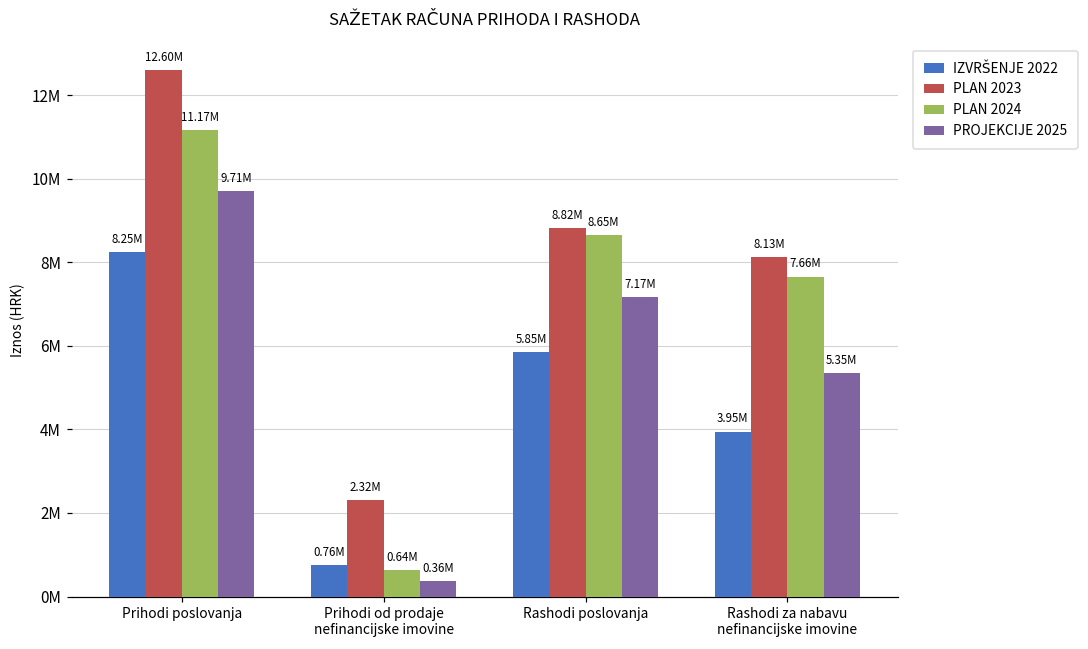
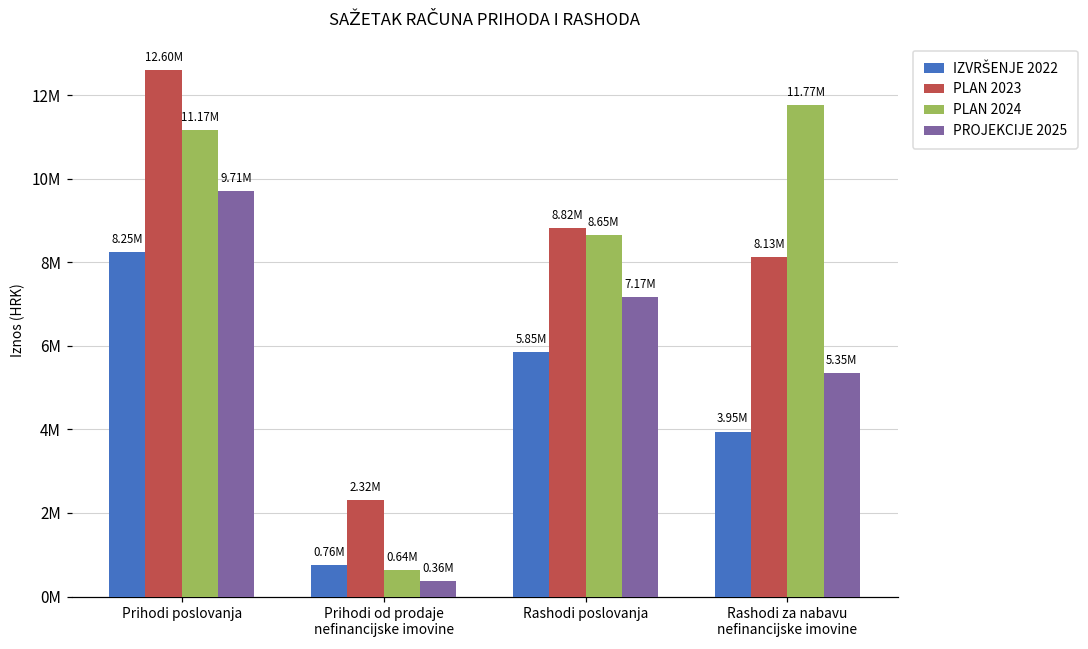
  {
    "IZVRŠENJE 2022": {
      "Prihodi poslovanja": "8.25M",
      "Prihodi od prodaje nefinancijske imovine": "0.76M",
      "Rashodi poslovanja": "5.85M",
      "Rashodi za nabavu nefinancijske imovine": "3.95M"
    },
    "PLAN 2023": {
      "Prihodi poslovanja": "12.60M",
      "Prihodi od prodaje nefinancijske imovine": "2.32M",
      "Rashodi poslovanja": "8.82M",
      "Rashodi za nabavu nefinancijske imovine": "8.13M"
    },
    "PLAN 2024": {
      "Prihodi poslovanja": "11.17M",
      "Prihodi od prodaje nefinancijske imovine": "0.64M",
      "Rashodi poslovanja": "8.65M",
-     "Rashodi za nabavu nefinancijske imovine": "7.66M"
+     "Rashodi za nabavu nefinancijske imovine": "11.77M"
    },
    "PROJEKCIJE 2025": {
      "Prihodi poslovanja": "9.71M",
      "Prihodi od prodaje nefinancijske imovine": "0.36M",
      "Rashodi poslovanja": "7.17M",
      "Rashodi za nabavu nefinancijske imovine": "5.35M"
    }
  }
